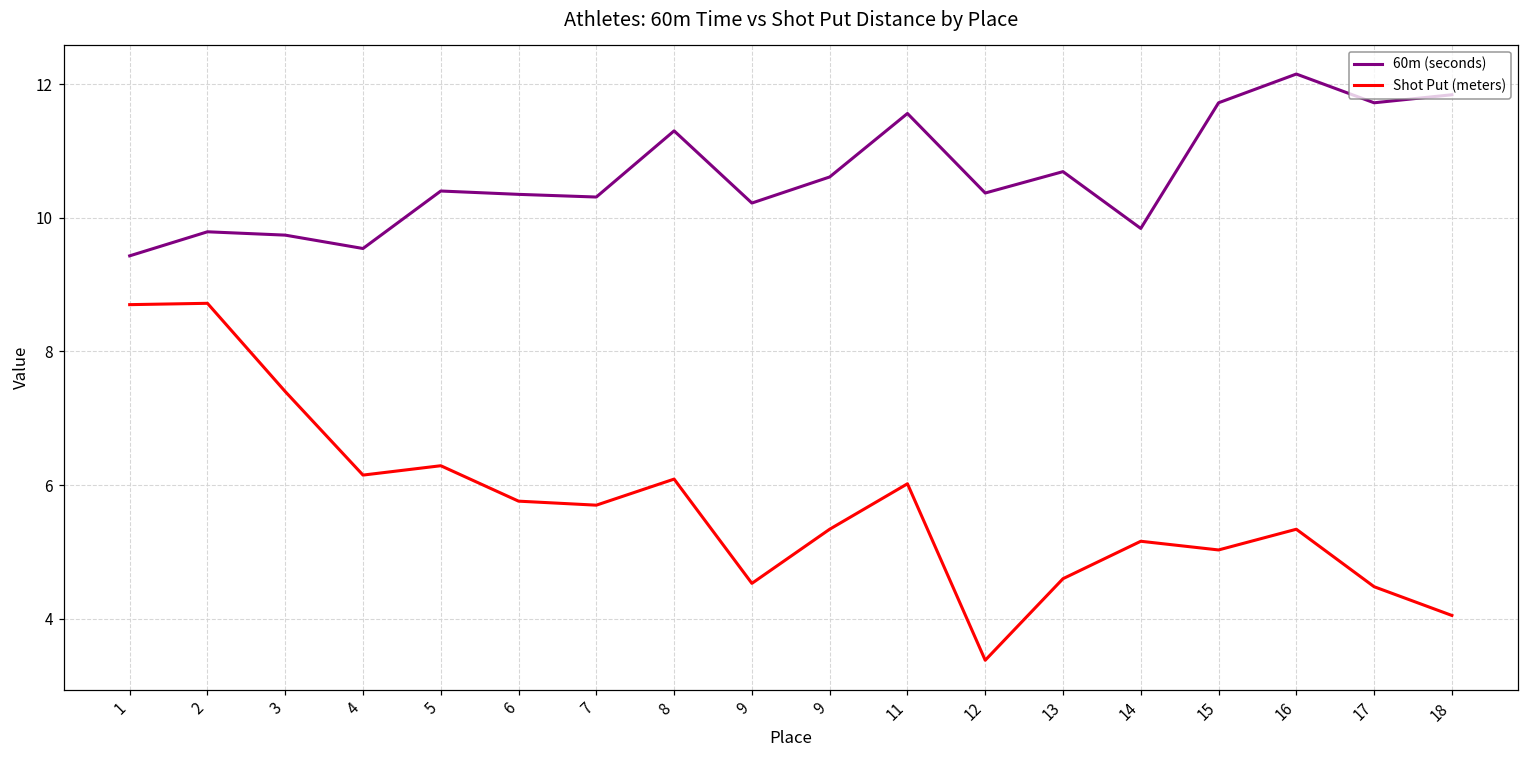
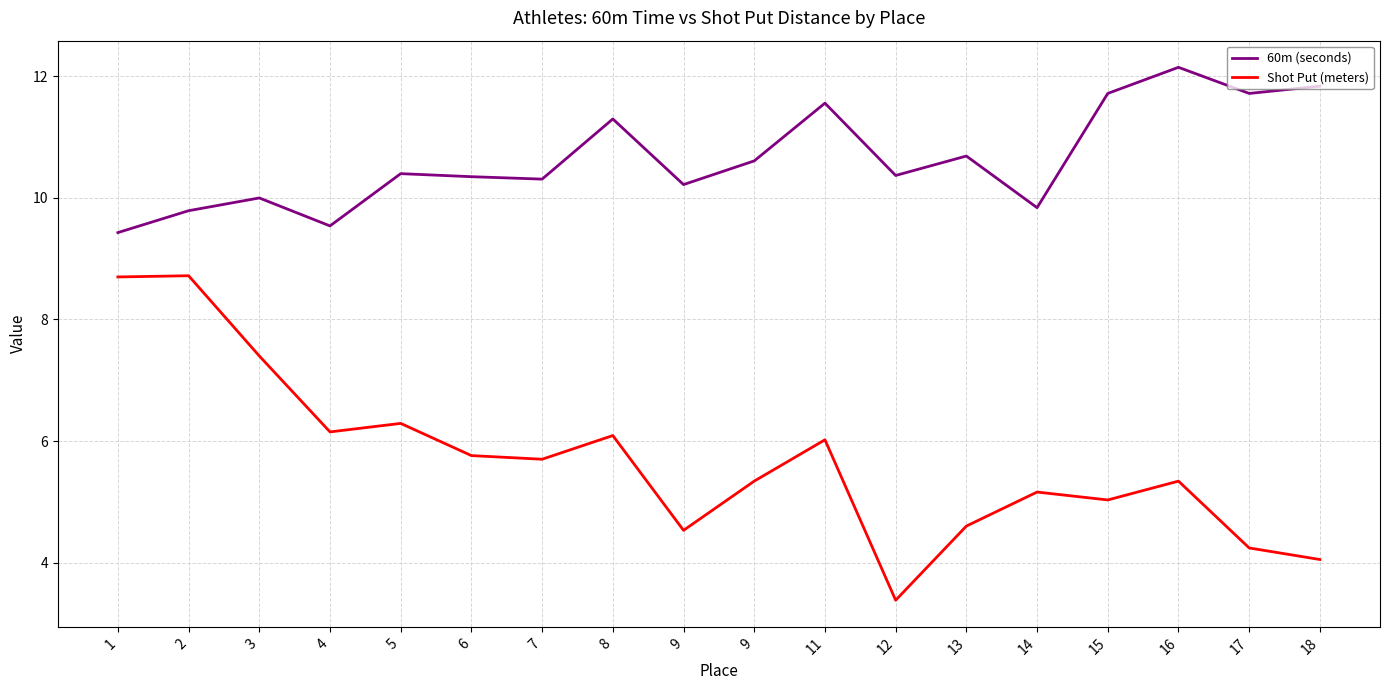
  {
    "60m (seconds)": {
      "1": 9.4,
      "2": 9.8,
-     "3": 9.7,
+     "3": 10.0,
      "4": 9.5,
      "5": 10.4,
      "6": 10.4,
      "7": 10.3,
      "8": 11.3,
      "11": 11.6,
      "12": 10.4,
      "13": 10.7,
      "14": 9.8,
      "15": 11.7,
      "16": 12.2,
      "17": 11.7
    },
    "Shot Put (meters)": {
      "1": 8.7,
      "2": 8.7,
      "3": 7.4,
      "4": 6.2,
      "5": 6.3,
      "6": 5.8,
      "7": 5.7,
      "8": 6.1,
      "11": 6.0,
      "12": 3.4,
      "13": 4.6,
      "14": 5.2,
      "15": 5.0,
      "16": 5.3,
-     "17": 4.5,
+     "17": 4.2,
      "18": 4.1
    }
  }
